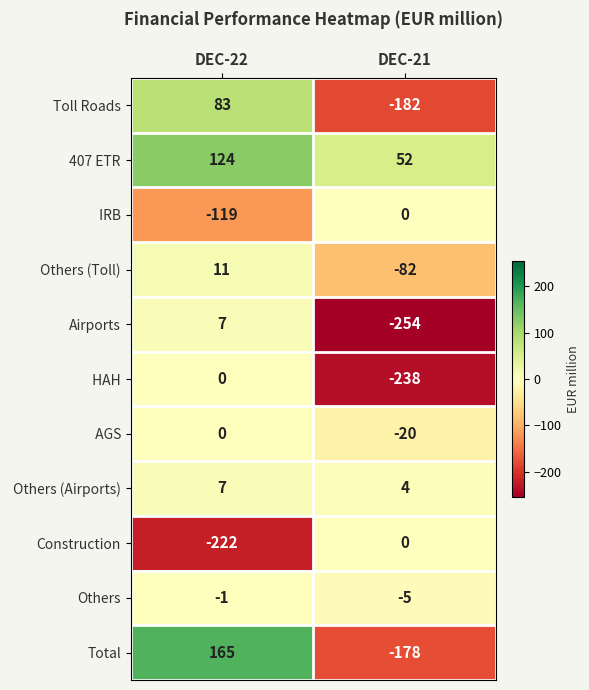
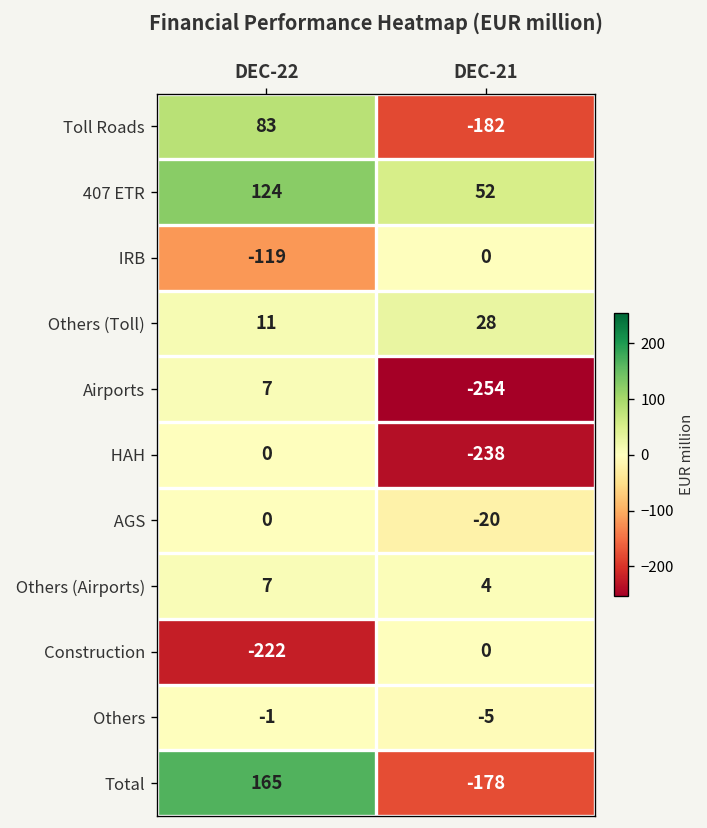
  {
    "Toll Roads": {
      "DEC-22": 83,
      "DEC-21": -182
    },
    "407 ETR": {
      "DEC-22": 124,
      "DEC-21": 52
    },
    "IRB": {
      "DEC-22": -119,
      "DEC-21": 0
    },
    "Others (Toll)": {
      "DEC-22": 11,
-     "DEC-21": -82
+     "DEC-21": 28
    },
    "Airports": {
      "DEC-22": 7,
      "DEC-21": -254
    },
    "HAH": {
      "DEC-22": 0,
      "DEC-21": -238
    },
    "AGS": {
      "DEC-22": 0,
      "DEC-21": -20
    },
    "Others (Airports)": {
      "DEC-22": 7,
      "DEC-21": 4
    },
    "Construction": {
      "DEC-22": -222,
      "DEC-21": 0
    },
    "Others": {
      "DEC-22": -1,
      "DEC-21": -5
    },
    "Total": {
      "DEC-22": 165,
      "DEC-21": -178
    }
  }
